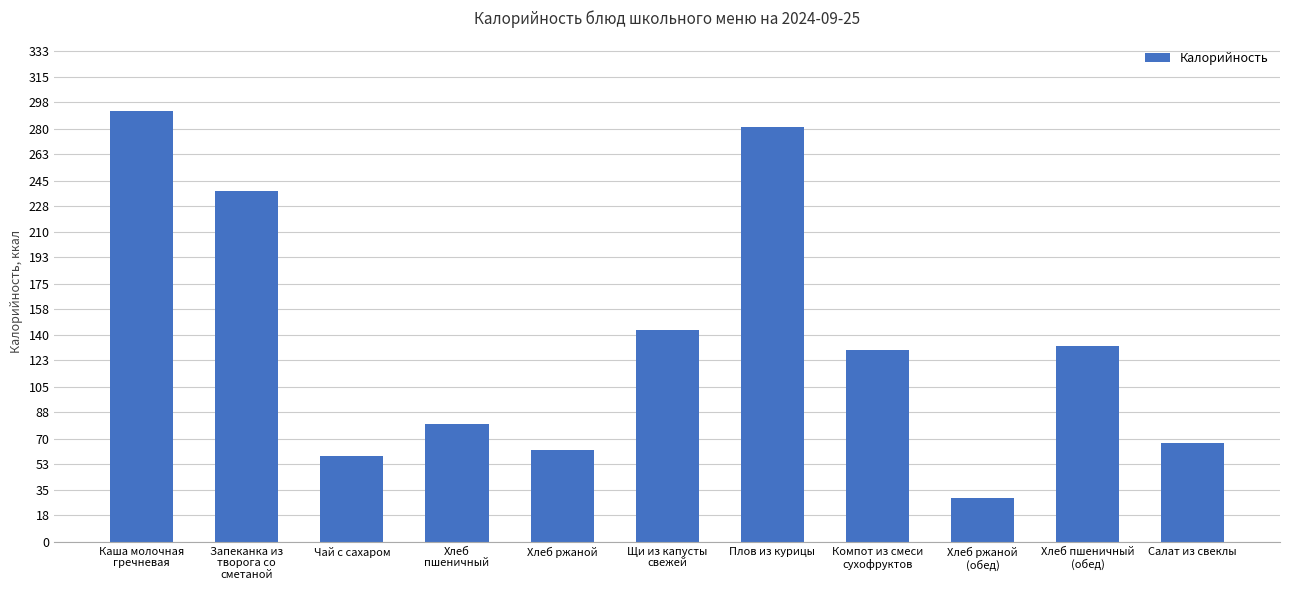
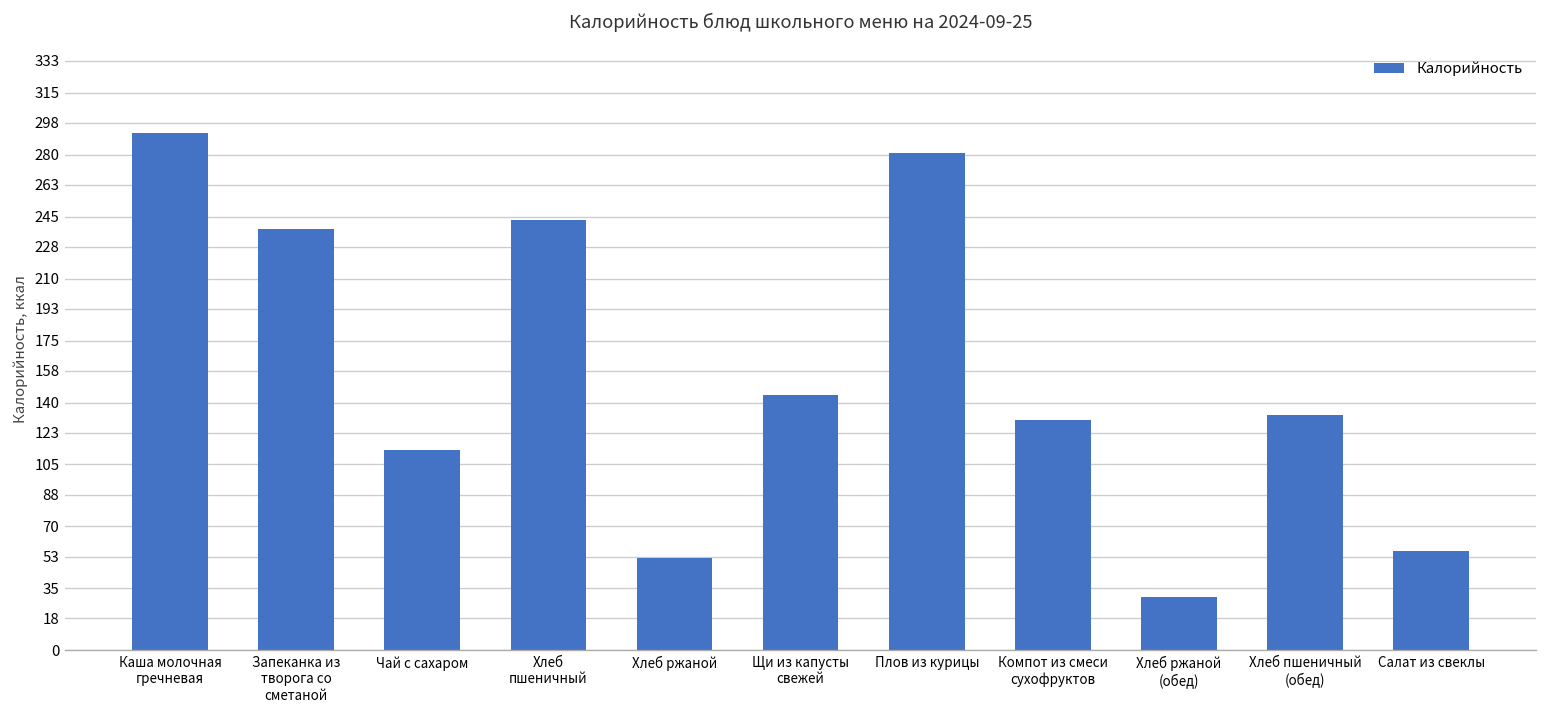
  {
    "Каша молочная гречневая": 292,
    "Запеканка из творога со сметаной": 238,
-   "Чай с сахаром": 58,
-   "Хлеб пшеничный": 80,
-   "Хлеб ржаной": 62,
+   "Чай с сахаром": 113,
+   "Хлеб пшеничный": 243,
+   "Хлеб ржаной": 52,
    "Щи из капусты свежей": 144,
    "Плов из курицы": 281,
    "Компот из смеси сухофруктов": 130,
    "Хлеб ржаной (обед)": 30,
    "Хлеб пшеничный (обед)": 133,
-   "Салат из свеклы": 67
+   "Салат из свеклы": 56
  }
